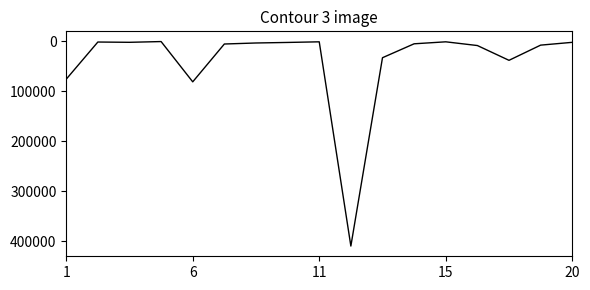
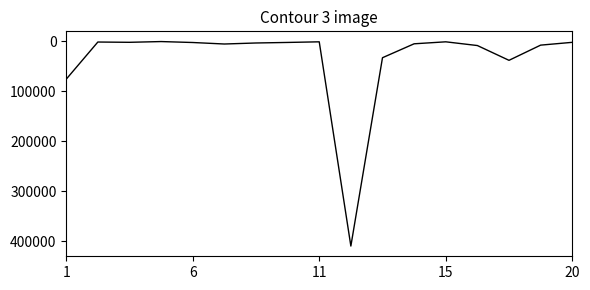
  {
    "1": 80000,
-   "6": 80000,
+   "6": 0,
    "11": 0,
    "15": 0,
    "20": 0
  }
